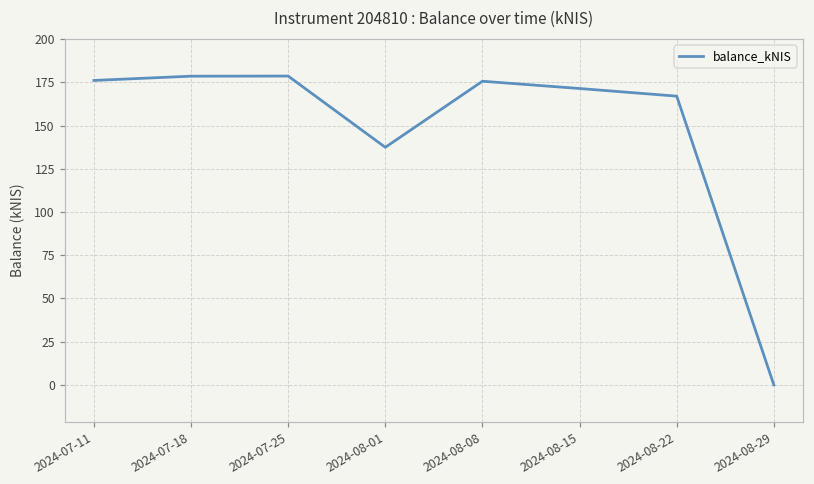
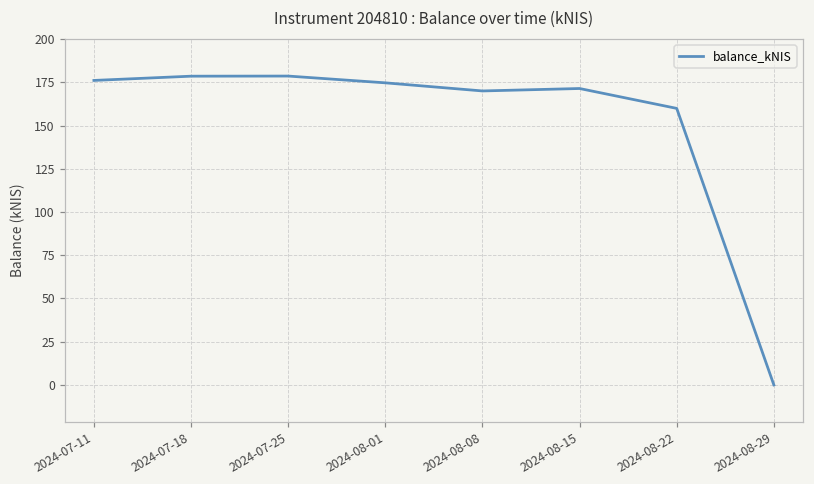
  {
    "2024-07-11": 176,
    "2024-07-18": 179,
    "2024-07-25": 179,
-   "2024-08-01": 137,
-   "2024-08-08": 176,
+   "2024-08-01": 175,
+   "2024-08-08": 170,
    "2024-08-15": 171,
-   "2024-08-22": 167,
+   "2024-08-22": 160,
    "2024-08-29": 0
  }
